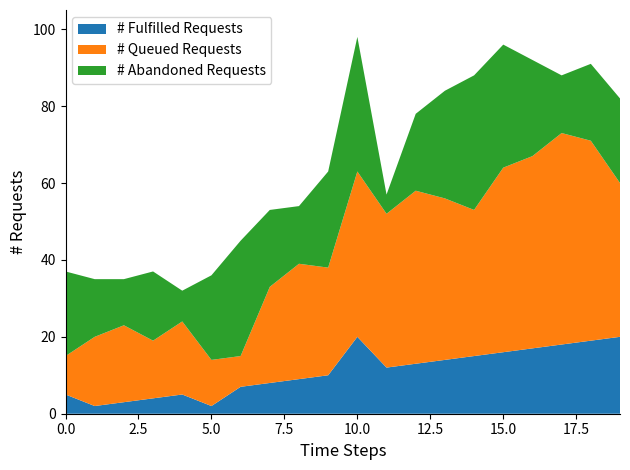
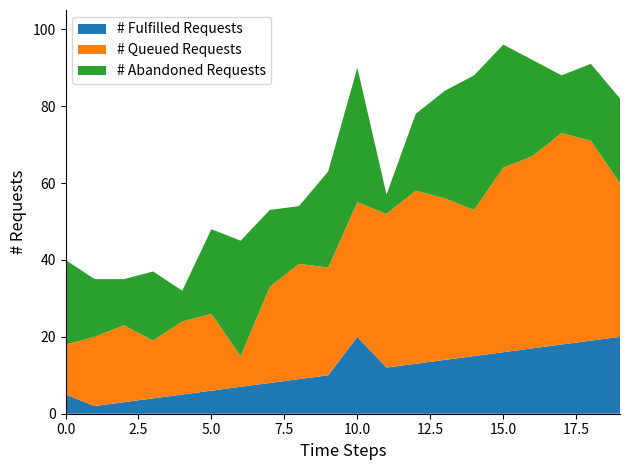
  {
    "# Fulfilled Requests": {
-     "5.0": 2
+     "5.0": 6
    },
    "# Queued Requests": {
-     "0.0": 10,
-     "5.0": 12,
-     "10.0": 43
+     "0.0": 13,
+     "5.0": 20,
+     "10.0": 35
    },
    "# Abandoned Requests": {
      "0.0": 22,
      "5.0": 22,
      "10.0": 35,
      "15.0": 32
    }
  }
